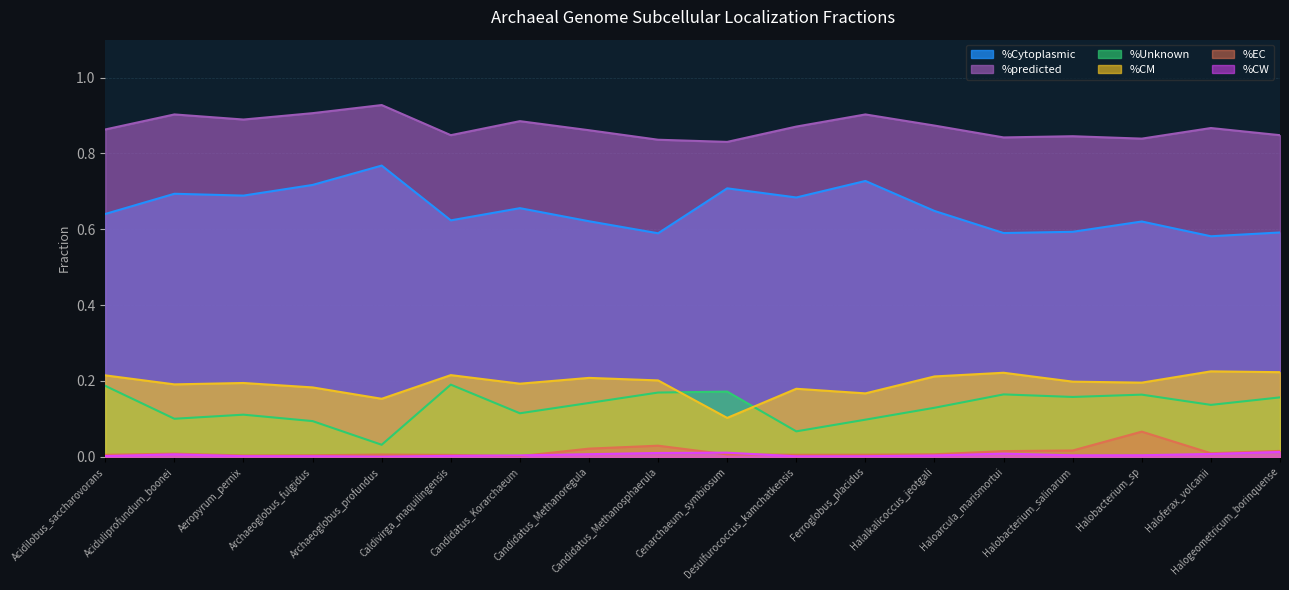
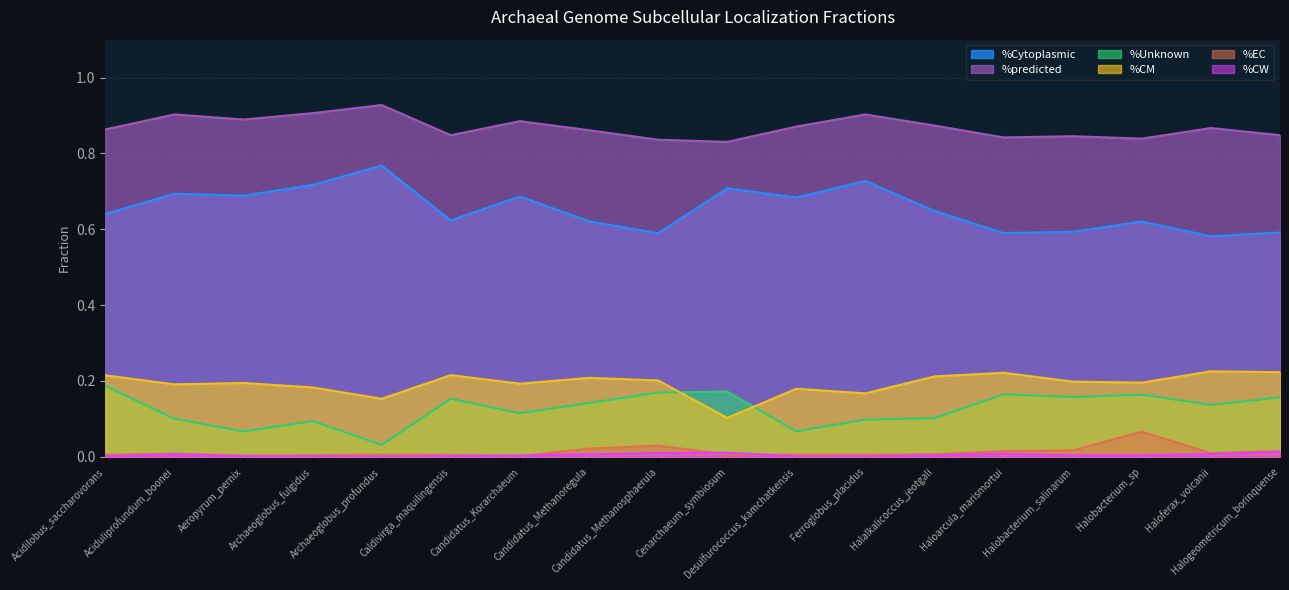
  {
    "%Cytoplasmic": {
      "Acidilobus_saccharovorans": 0.64,
      "Aciduliprofundum_boonei": 0.69,
      "Aeropyrum_pernix": 0.69,
      "Archaeoglobus_fulgidus": 0.72,
      "Archaeoglobus_profundus": 0.77,
      "Caldivirga_maquilingensis": 0.62,
-     "Candidatus_Korarchaeum": 0.66,
+     "Candidatus_Korarchaeum": 0.69,
      "Candidatus_Methanoregula": 0.62,
      "Candidatus_Methanosphaerula": 0.59,
      "Cenarchaeum_symbiosum": 0.71,
      "Desulfurococcus_kamchatkensis": 0.68,
      "Ferroglobus_placidus": 0.73,
      "Halalkalicoccus_jeotgali": 0.65,
      "Haloarcula_marismortui": 0.59,
      "Halobacterium_salinarum": 0.59,
      "Halobacterium_sp": 0.62,
      "Haloferax_volcanii": 0.58,
      "Halogeometricum_borinquense": 0.59
    },
    "%Unknown": {
      "Acidilobus_saccharovorans": 0.19,
      "Aciduliprofundum_boonei": 0.10,
-     "Aeropyrum_pernix": 0.11,
+     "Aeropyrum_pernix": 0.07,
      "Archaeoglobus_fulgidus": 0.09,
      "Archaeoglobus_profundus": 0.03,
-     "Caldivirga_maquilingensis": 0.19,
+     "Caldivirga_maquilingensis": 0.15,
      "Candidatus_Korarchaeum": 0.11,
      "Candidatus_Methanoregula": 0.14,
      "Candidatus_Methanosphaerula": 0.17,
      "Cenarchaeum_symbiosum": 0.17,
      "Desulfurococcus_kamchatkensis": 0.07,
      "Ferroglobus_placidus": 0.10,
-     "Halalkalicoccus_jeotgali": 0.13,
+     "Halalkalicoccus_jeotgali": 0.10,
      "Haloarcula_marismortui": 0.16,
      "Halobacterium_salinarum": 0.16,
      "Halobacterium_sp": 0.16,
      "Haloferax_volcanii": 0.14,
      "Halogeometricum_borinquense": 0.16
    },
    "%CM": {
      "Acidilobus_saccharovorans": 0.21,
      "Aciduliprofundum_boonei": 0.19,
      "Aeropyrum_pernix": 0.19,
      "Archaeoglobus_fulgidus": 0.18,
      "Archaeoglobus_profundus": 0.15,
      "Caldivirga_maquilingensis": 0.22,
      "Candidatus_Korarchaeum": 0.19,
      "Candidatus_Methanoregula": 0.21,
      "Candidatus_Methanosphaerula": 0.20,
      "Cenarchaeum_symbiosum": 0.10,
      "Desulfurococcus_kamchatkensis": 0.18,
      "Ferroglobus_placidus": 0.17,
      "Halalkalicoccus_jeotgali": 0.21,
      "Haloarcula_marismortui": 0.22,
      "Halobacterium_salinarum": 0.20,
      "Halobacterium_sp": 0.20,
      "Haloferax_volcanii": 0.23,
      "Halogeometricum_borinquense": 0.22
    },
    "%EC": {
      "Candidatus_Methanoregula": 0.02,
      "Candidatus_Methanosphaerula": 0.03,
      "Halobacterium_salinarum": 0.02,
      "Halobacterium_sp": 0.07
    }
  }
